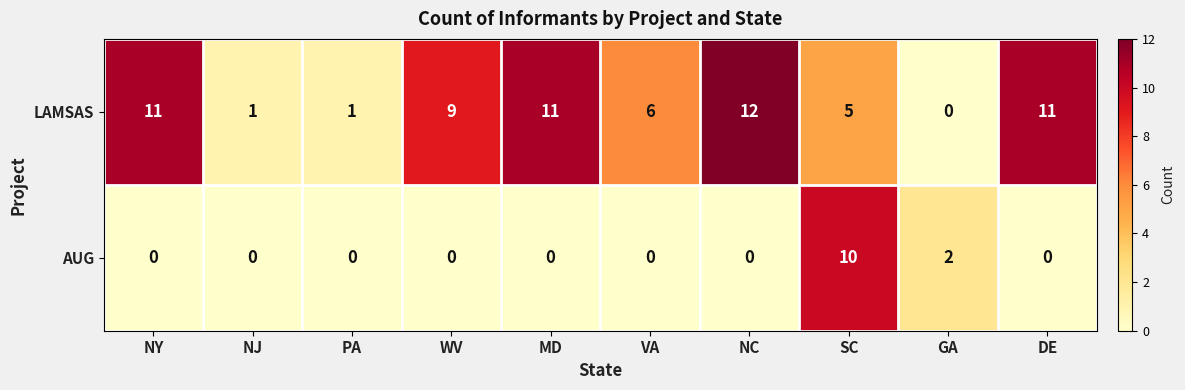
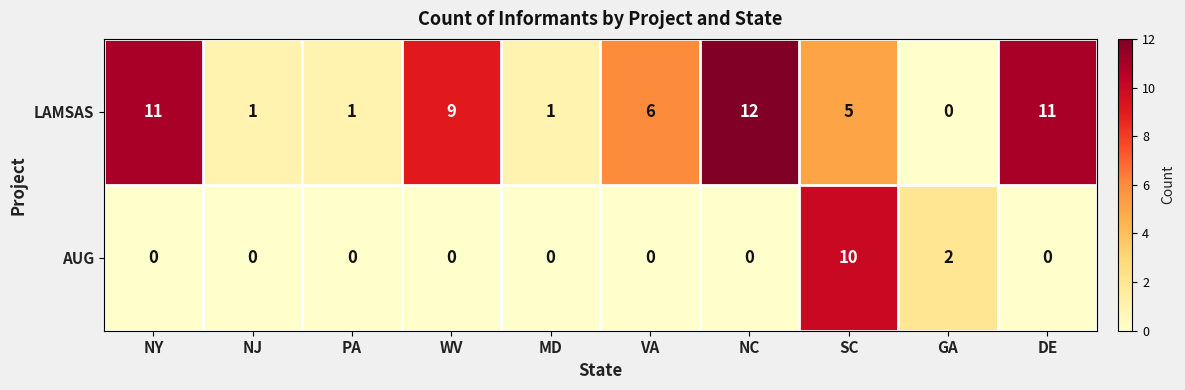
  {
    "LAMSAS": {
      "NY": 11,
      "NJ": 1,
      "PA": 1,
      "WV": 9,
-     "MD": 11,
+     "MD": 1,
      "VA": 6,
      "NC": 12,
      "SC": 5,
      "GA": 0,
      "DE": 11
    },
    "AUG": {
      "NY": 0,
      "NJ": 0,
      "PA": 0,
      "WV": 0,
      "MD": 0,
      "VA": 0,
      "NC": 0,
      "SC": 10,
      "GA": 2,
      "DE": 0
    }
  }
